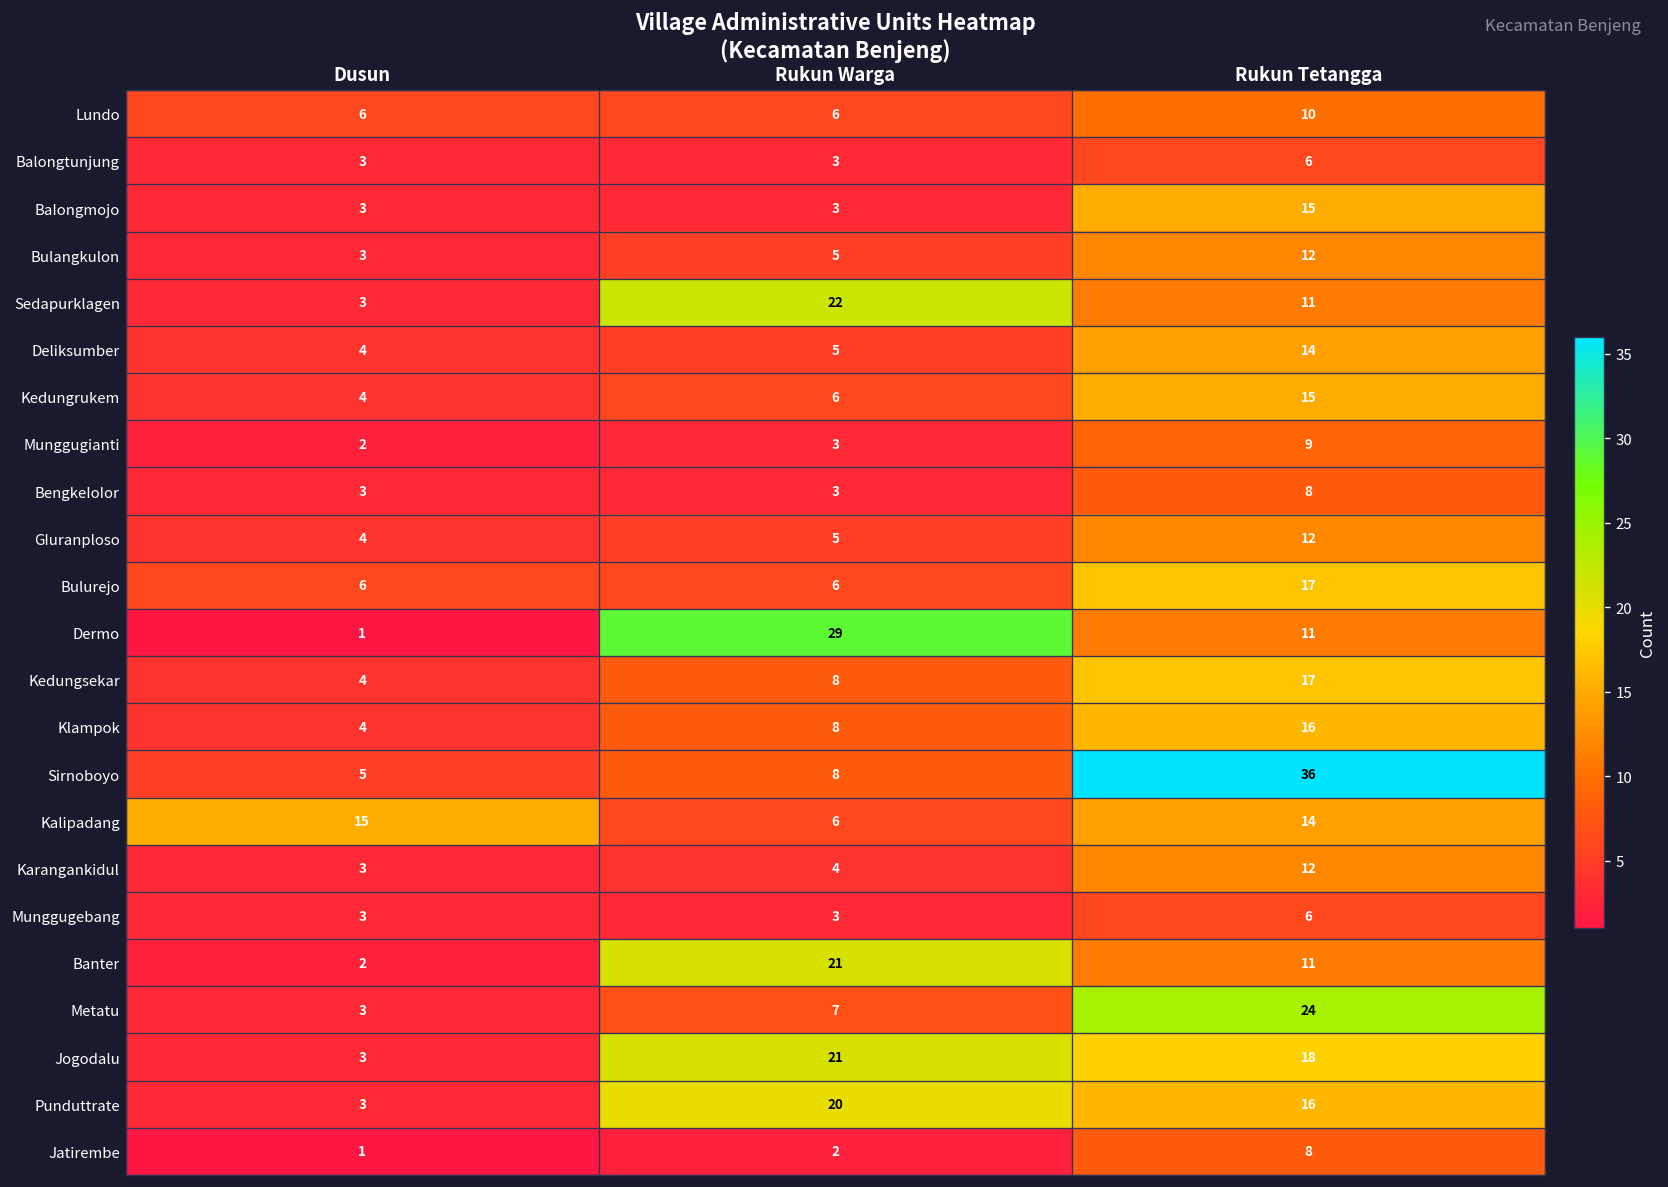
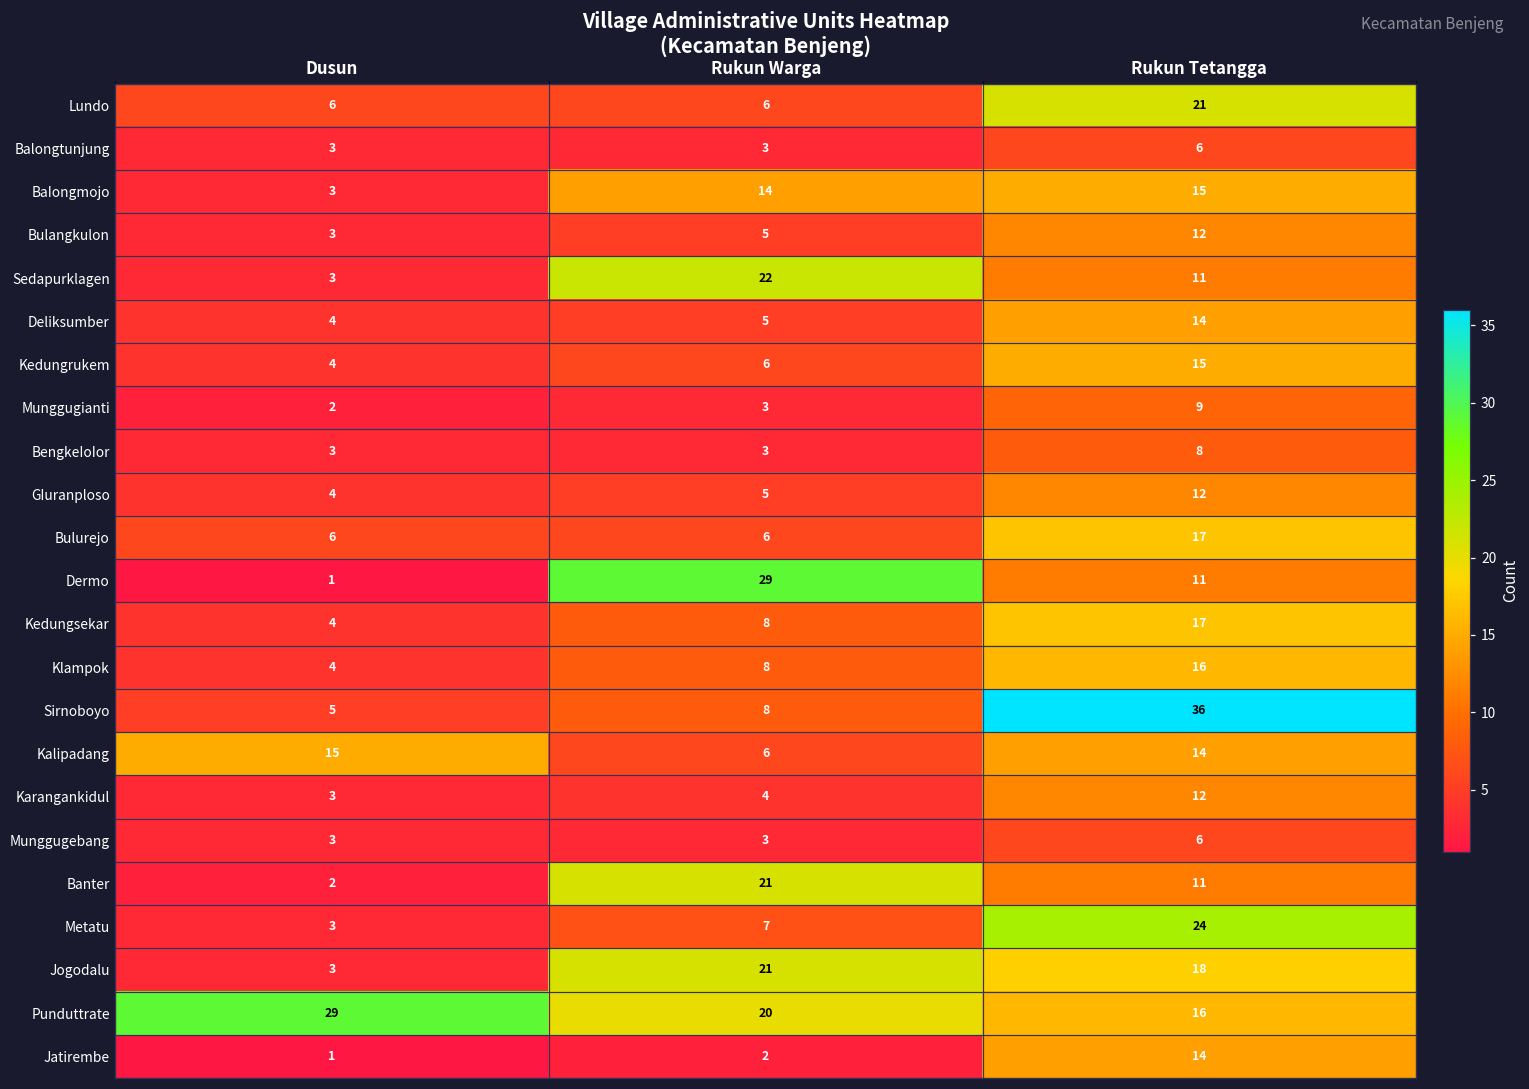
  {
    "Lundo": {
      "Dusun": 6,
      "Rukun Warga": 6,
-     "Rukun Tetangga": 10
+     "Rukun Tetangga": 21
    },
    "Balongtunjung": {
      "Dusun": 3,
      "Rukun Warga": 3,
      "Rukun Tetangga": 6
    },
    "BaIongmojo": {
      "Dusun": 3,
-     "Rukun Warga": 3,
+     "Rukun Warga": 14,
      "Rukun Tetangga": 15
    },
    "Bulangkulon": {
      "Dusun": 3,
      "Rukun Warga": 5,
      "Rukun Tetangga": 12
    },
    "Sedapurklagen": {
      "Dusun": 3,
      "Rukun Warga": 22,
      "Rukun Tetangga": 11
    },
    "Deliksumber": {
      "Dusun": 4,
      "Rukun Warga": 5,
      "Rukun Tetangga": 14
    },
    "Kedungrukem": {
      "Dusun": 4,
      "Rukun Warga": 6,
      "Rukun Tetangga": 15
    },
    "Munggugianti": {
      "Dusun": 2,
      "Rukun Warga": 3,
      "Rukun Tetangga": 9
    },
    "BengkeIoIor": {
      "Dusun": 3,
      "Rukun Warga": 3,
      "Rukun Tetangga": 8
    },
    "GIuranploso": {
      "Dusun": 4,
      "Rukun Warga": 5,
      "Rukun Tetangga": 12
    },
    "Bulurejo": {
      "Dusun": 6,
      "Rukun Warga": 6,
      "Rukun Tetangga": 17
    },
    "Dermo": {
      "Dusun": 1,
      "Rukun Warga": 29,
      "Rukun Tetangga": 11
    },
    "Kedungsekar": {
      "Dusun": 4,
      "Rukun Warga": 8,
      "Rukun Tetangga": 17
    },
    "Klampok": {
      "Dusun": 4,
      "Rukun Warga": 8,
      "Rukun Tetangga": 16
    },
    "Sirnoboyo": {
      "Dusun": 5,
      "Rukun Warga": 8,
      "Rukun Tetangga": 36
    },
    "Kalipadang": {
      "Dusun": 15,
      "Rukun Warga": 6,
      "Rukun Tetangga": 14
    },
    "Karangankidul": {
      "Dusun": 3,
      "Rukun Warga": 4,
      "Rukun Tetangga": 12
    },
    "Munggugebang": {
      "Dusun": 3,
      "Rukun Warga": 3,
      "Rukun Tetangga": 6
    },
    "Banter": {
      "Dusun": 2,
      "Rukun Warga": 21,
      "Rukun Tetangga": 11
    },
    "Metatu": {
      "Dusun": 3,
      "Rukun Warga": 7,
      "Rukun Tetangga": 24
    },
    "Jogodalu": {
      "Dusun": 3,
      "Rukun Warga": 21,
      "Rukun Tetangga": 18
    },
    "Punduttrate": {
-     "Dusun": 3,
+     "Dusun": 29,
      "Rukun Warga": 20,
      "Rukun Tetangga": 16
    },
    "Jatirembe": {
      "Dusun": 1,
      "Rukun Warga": 2,
-     "Rukun Tetangga": 8
+     "Rukun Tetangga": 14
    }
  }
